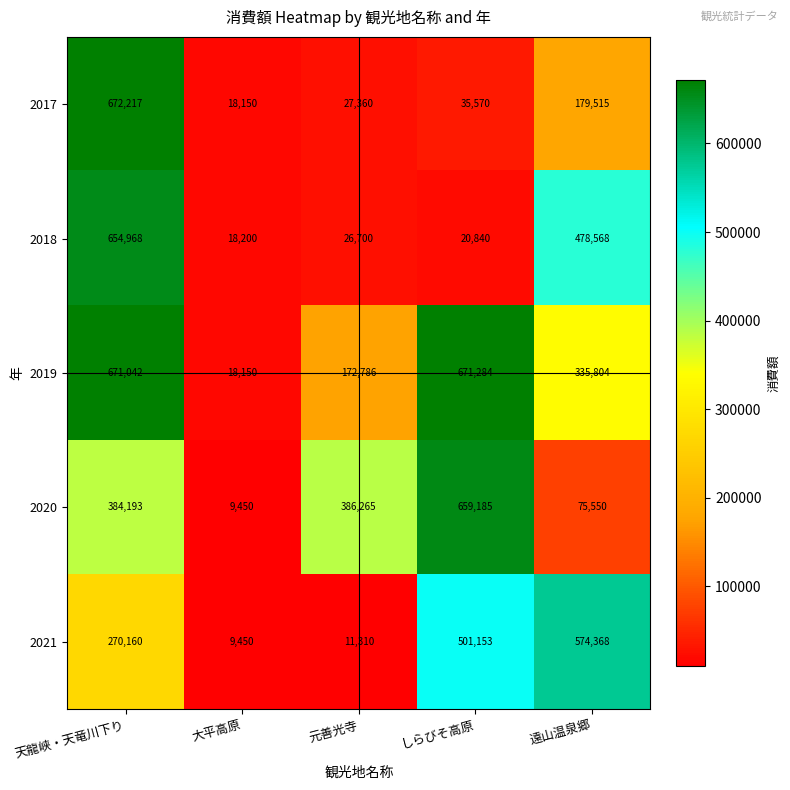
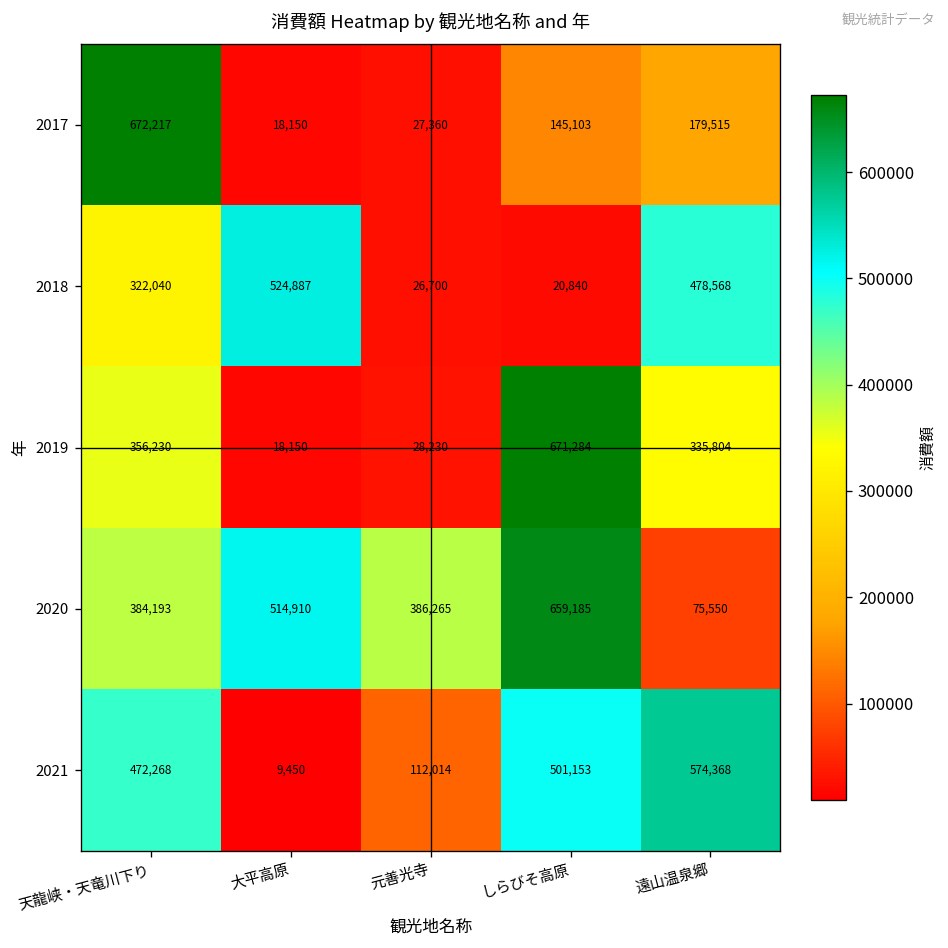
  {
    "2017": {
      "天龍峡・天竜川下り": "672,217",
      "大平高原": "18,150",
      "元善光寺": "27,360",
-     "しらびそ高原": "35,570",
+     "しらびそ高原": "145,103",
      "遠山温泉郷": "179,515"
    },
    "2018": {
-     "天龍峡・天竜川下り": "654,968",
-     "大平高原": "18,200",
+     "天龍峡・天竜川下り": "322,040",
+     "大平高原": "524,887",
      "元善光寺": "26,700",
      "しらびそ高原": "20,840",
      "遠山温泉郷": "478,568"
    },
    "2019": {
-     "天龍峡・天竜川下り": "671,042",
+     "天龍峡・天竜川下り": "356,230",
      "大平高原": "18,150",
-     "元善光寺": "172,786",
+     "元善光寺": "28,230",
      "しらびそ高原": "671,284",
      "遠山温泉郷": "335,804"
    },
    "2020": {
      "天龍峡・天竜川下り": "384,193",
-     "大平高原": "9,450",
+     "大平高原": "514,910",
      "元善光寺": "386,265",
      "しらびそ高原": "659,185",
      "遠山温泉郷": "75,550"
    },
    "2021": {
-     "天龍峡・天竜川下り": "270,160",
+     "天龍峡・天竜川下り": "472,268",
      "大平高原": "9,450",
-     "元善光寺": "11,310",
+     "元善光寺": "112,014",
      "しらびそ高原": "501,153",
      "遠山温泉郷": "574,368"
    }
  }
